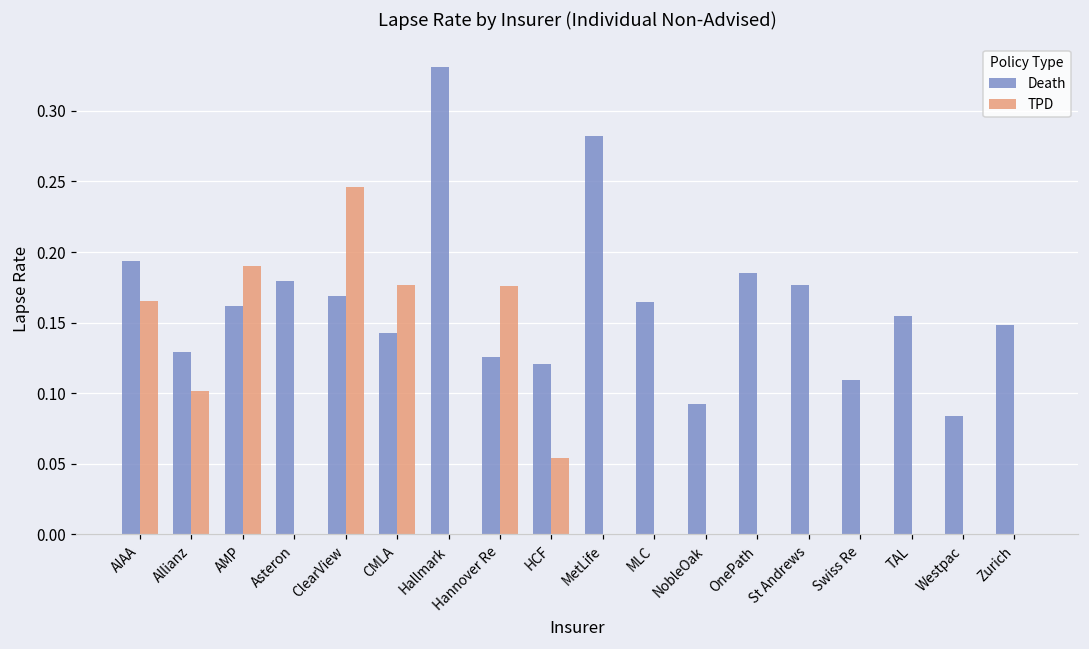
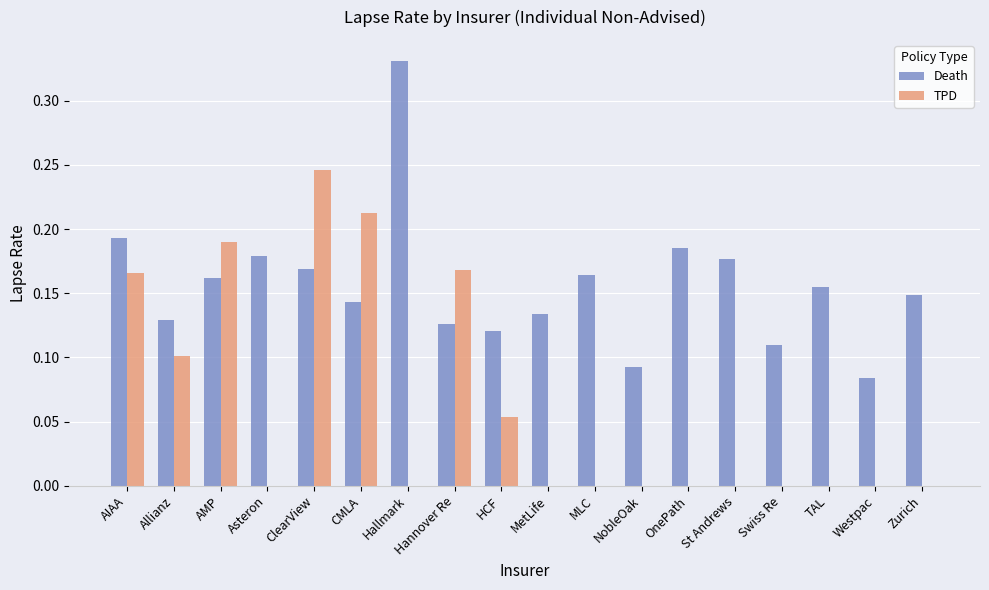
  {
    "Death": {
      "AIAA": 0.193,
      "Allianz": 0.129,
      "AMP": 0.162,
      "Asteron": 0.179,
      "ClearView": 0.169,
      "CMLA": 0.143,
      "Hallmark": 0.331,
      "Hannover Re": 0.126,
      "HCF": 0.121,
-     "MetLife": 0.282,
+     "MetLife": 0.134,
      "MLC": 0.165,
      "NobleOak": 0.093,
      "OnePath": 0.185,
      "St Andrews": 0.177,
      "Swiss Re": 0.109,
      "TAL": 0.155,
      "Westpac": 0.084,
      "Zurich": 0.148
    },
    "TPD": {
      "AIAA": 0.166,
      "Allianz": 0.101,
      "AMP": 0.190,
      "Asteron": 0.000,
      "ClearView": 0.246,
-     "CMLA": 0.177,
+     "CMLA": 0.212,
      "Hallmark": 0.000,
-     "Hannover Re": 0.176,
+     "Hannover Re": 0.168,
      "HCF": 0.054,
      "MetLife": 0.000,
      "MLC": 0.000,
      "NobleOak": 0.000,
      "OnePath": 0.000,
      "St Andrews": 0.000,
      "Swiss Re": 0.000,
      "TAL": 0.000,
      "Westpac": 0.000,
      "Zurich": 0.000
    }
  }
